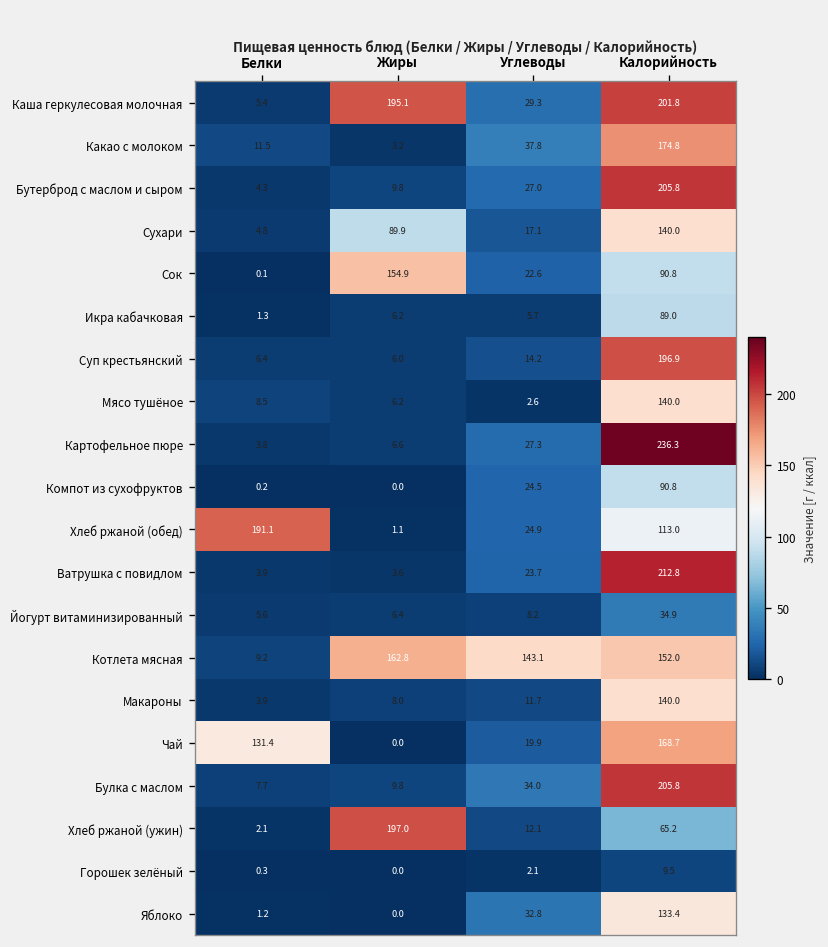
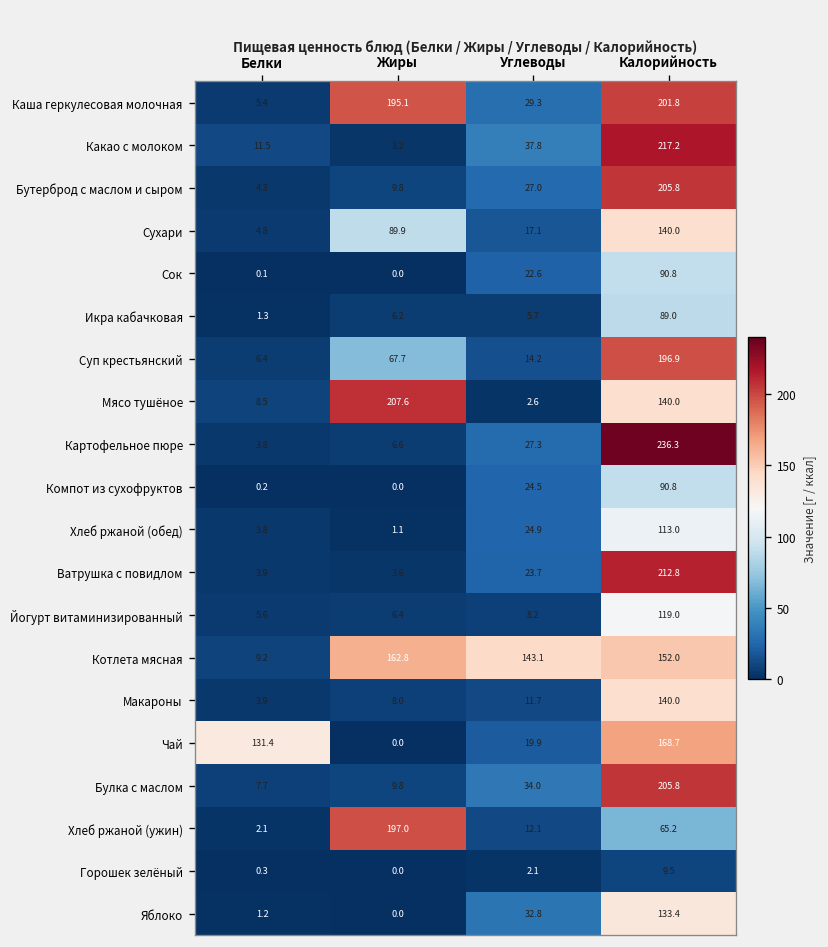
  {
    "Каша геркулесовая молочная": {
      "Белки": 5.4,
      "Жиры": 195.1,
      "Углеводы": 29.3,
      "Калорийность": 201.8
    },
    "Какао с молоком": {
      "Белки": 11.5,
      "Жиры": 3.2,
      "Углеводы": 37.8,
-     "Калорийность": 174.8
+     "Калорийность": 217.2
    },
    "Бутерброд с маслом и сыром": {
      "Белки": 4.3,
      "Жиры": 9.8,
      "Углеводы": 27.0,
      "Калорийность": 205.8
    },
    "Сухари": {
      "Белки": 4.8,
      "Жиры": 89.9,
      "Углеводы": 17.1,
      "Калорийность": 140.0
    },
    "Сок": {
      "Белки": 0.1,
-     "Жиры": 154.9,
+     "Жиры": 0.0,
      "Углеводы": 22.6,
      "Калорийность": 90.8
    },
    "Икра кабачковая": {
      "Белки": 1.3,
      "Жиры": 6.2,
      "Углеводы": 5.7,
      "Калорийность": 89.0
    },
    "Суп крестьянский": {
      "Белки": 6.4,
-     "Жиры": 6.0,
+     "Жиры": 67.7,
      "Углеводы": 14.2,
      "Калорийность": 196.9
    },
    "Мясо тушёное": {
      "Белки": 8.5,
-     "Жиры": 6.2,
+     "Жиры": 207.6,
      "Углеводы": 2.6,
      "Калорийность": 140.0
    },
    "Картофельное пюре": {
      "Белки": 3.8,
      "Жиры": 6.6,
      "Углеводы": 27.3,
      "Калорийность": 236.3
    },
    "Компот из сухофруктов": {
      "Белки": 0.2,
      "Жиры": 0.0,
      "Углеводы": 24.5,
      "Калорийность": 90.8
    },
    "Хлеб ржаной (обед)": {
-     "Белки": 191.1,
+     "Белки": 3.8,
      "Жиры": 1.1,
      "Углеводы": 24.9,
      "Калорийность": 113.0
    },
    "Ватрушка с повидлом": {
      "Белки": 3.9,
      "Жиры": 3.6,
      "Углеводы": 23.7,
      "Калорийность": 212.8
    },
    "Йогурт витаминизированный": {
      "Белки": 5.6,
      "Жиры": 6.4,
      "Углеводы": 8.2,
-     "Калорийность": 34.9
+     "Калорийность": 119.0
    },
    "Котлета мясная": {
      "Белки": 9.2,
      "Жиры": 162.8,
      "Углеводы": 143.1,
      "Калорийность": 152.0
    },
    "Макароны": {
      "Белки": 3.9,
      "Жиры": 8.0,
      "Углеводы": 11.7,
      "Калорийность": 140.0
    },
    "Чай": {
      "Белки": 131.4,
      "Жиры": 0.0,
      "Углеводы": 19.9,
      "Калорийность": 168.7
    },
    "Булка с маслом": {
      "Белки": 7.7,
      "Жиры": 9.8,
      "Углеводы": 34.0,
      "Калорийность": 205.8
    },
    "Хлеб ржаной (ужин)": {
      "Белки": 2.1,
      "Жиры": 197.0,
      "Углеводы": 12.1,
      "Калорийность": 65.2
    },
    "Горошек зелёный": {
      "Белки": 0.3,
      "Жиры": 0.0,
      "Углеводы": 2.1,
      "Калорийность": 9.5
    },
    "Яблоко": {
      "Белки": 1.2,
      "Жиры": 0.0,
      "Углеводы": 32.8,
      "Калорийность": 133.4
    }
  }
